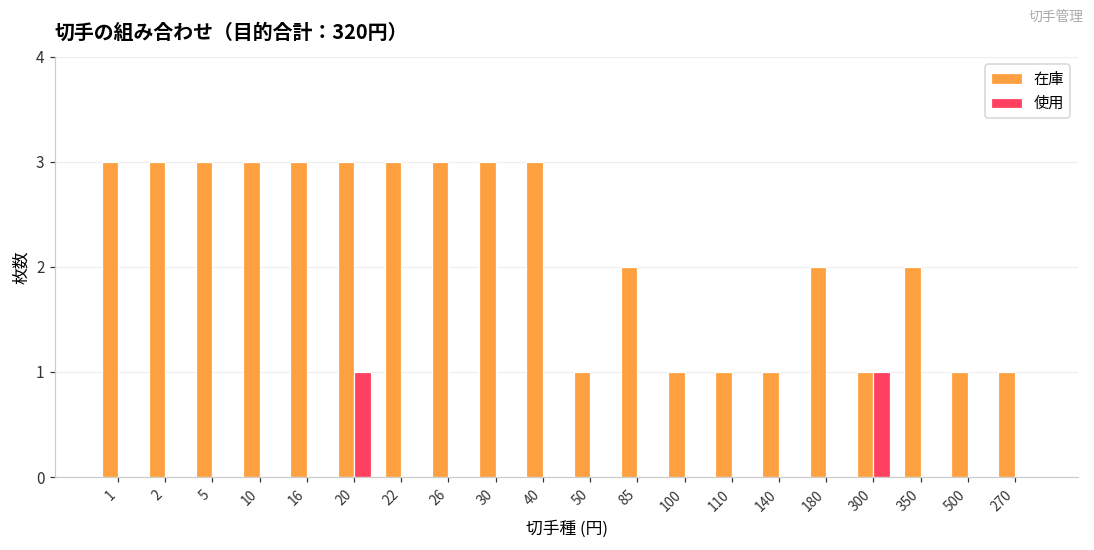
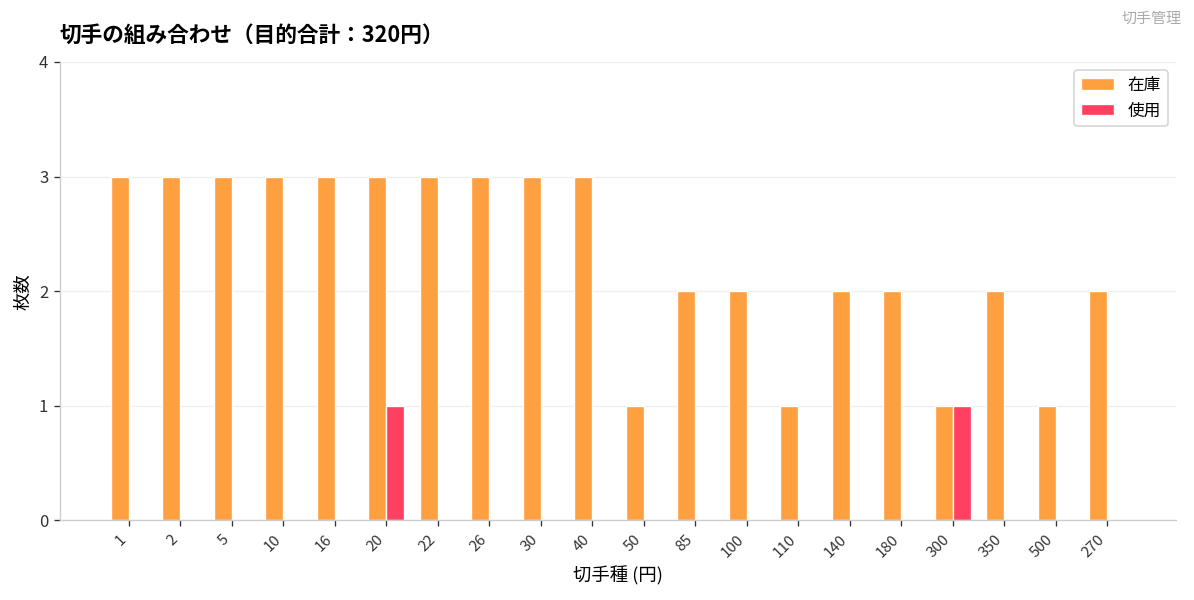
  {
    "在庫": {
      "1": 3,
      "2": 3,
      "5": 3,
      "10": 3,
      "16": 3,
      "20": 3,
      "22": 3,
      "26": 3,
      "30": 3,
      "40": 3,
      "50": 1,
      "85": 2,
-     "100": 1,
+     "100": 2,
      "110": 1,
-     "140": 1,
+     "140": 2,
      "180": 2,
      "300": 1,
      "350": 2,
      "500": 1,
-     "270": 1
+     "270": 2
    },
    "使用": {
      "1": 0,
      "2": 0,
      "5": 0,
      "10": 0,
      "16": 0,
      "20": 1,
      "22": 0,
      "26": 0,
      "30": 0,
      "40": 0,
      "50": 0,
      "85": 0,
      "100": 0,
      "110": 0,
      "140": 0,
      "180": 0,
      "300": 1,
      "350": 0,
      "500": 0,
      "270": 0
    }
  }
